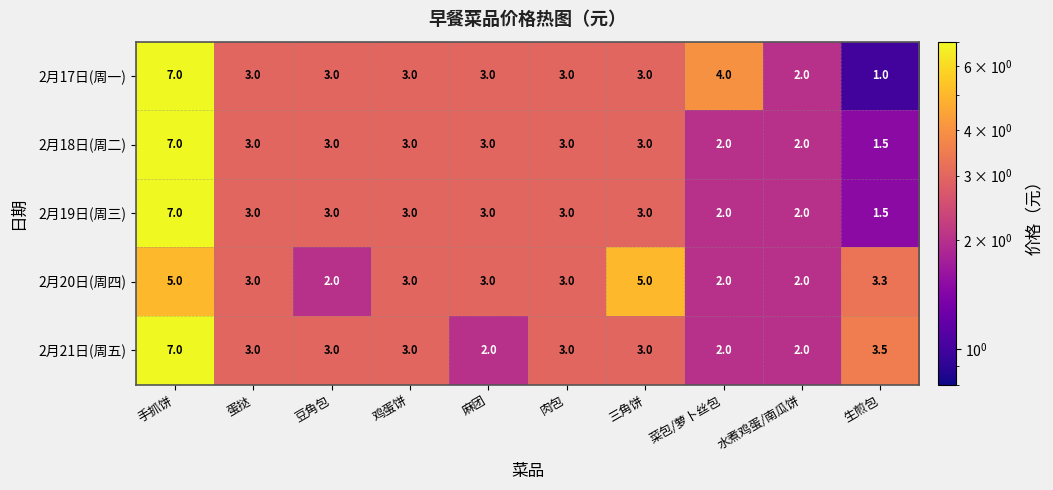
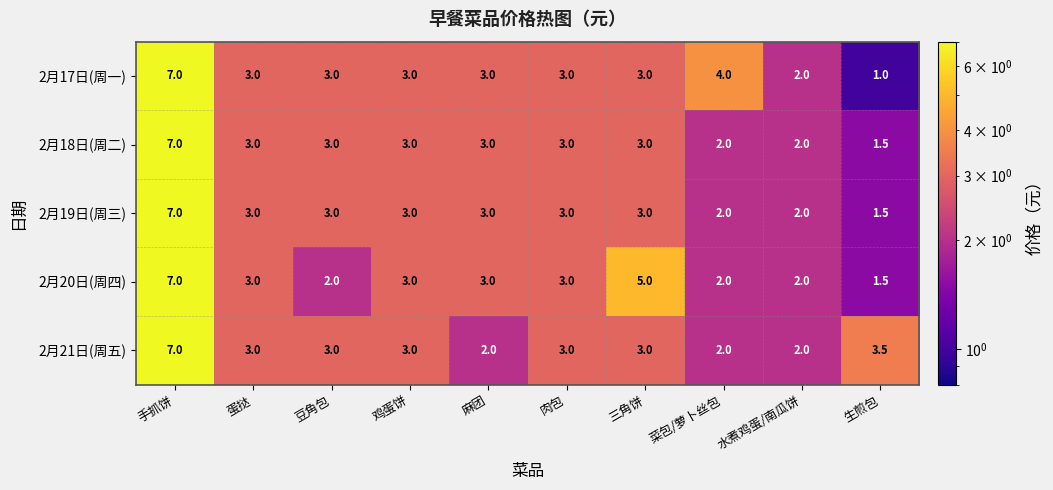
  {
    "2月17日(周一)": {
      "手抓饼": 7.0,
      "蛋挞": 3.0,
      "豆角包": 3.0,
      "鸡蛋饼": 3.0,
      "麻团": 3.0,
      "肉包": 3.0,
      "三角饼": 3.0,
      "菜包/萝卜丝包": 4.0,
      "水煮鸡蛋/南瓜饼": 2.0,
      "生煎包": 1.0
    },
    "2月18日(周二)": {
      "手抓饼": 7.0,
      "蛋挞": 3.0,
      "豆角包": 3.0,
      "鸡蛋饼": 3.0,
      "麻团": 3.0,
      "肉包": 3.0,
      "三角饼": 3.0,
      "菜包/萝卜丝包": 2.0,
      "水煮鸡蛋/南瓜饼": 2.0,
      "生煎包": 1.5
    },
    "2月19日(周三)": {
      "手抓饼": 7.0,
      "蛋挞": 3.0,
      "豆角包": 3.0,
      "鸡蛋饼": 3.0,
      "麻团": 3.0,
      "肉包": 3.0,
      "三角饼": 3.0,
      "菜包/萝卜丝包": 2.0,
      "水煮鸡蛋/南瓜饼": 2.0,
      "生煎包": 1.5
    },
    "2月20日(周四)": {
-     "手抓饼": 5.0,
+     "手抓饼": 7.0,
      "蛋挞": 3.0,
      "豆角包": 2.0,
      "鸡蛋饼": 3.0,
      "麻团": 3.0,
      "肉包": 3.0,
      "三角饼": 5.0,
      "菜包/萝卜丝包": 2.0,
      "水煮鸡蛋/南瓜饼": 2.0,
-     "生煎包": 3.3
+     "生煎包": 1.5
    },
    "2月21日(周五)": {
      "手抓饼": 7.0,
      "蛋挞": 3.0,
      "豆角包": 3.0,
      "鸡蛋饼": 3.0,
      "麻团": 2.0,
      "肉包": 3.0,
      "三角饼": 3.0,
      "菜包/萝卜丝包": 2.0,
      "水煮鸡蛋/南瓜饼": 2.0,
      "生煎包": 3.5
    }
  }
